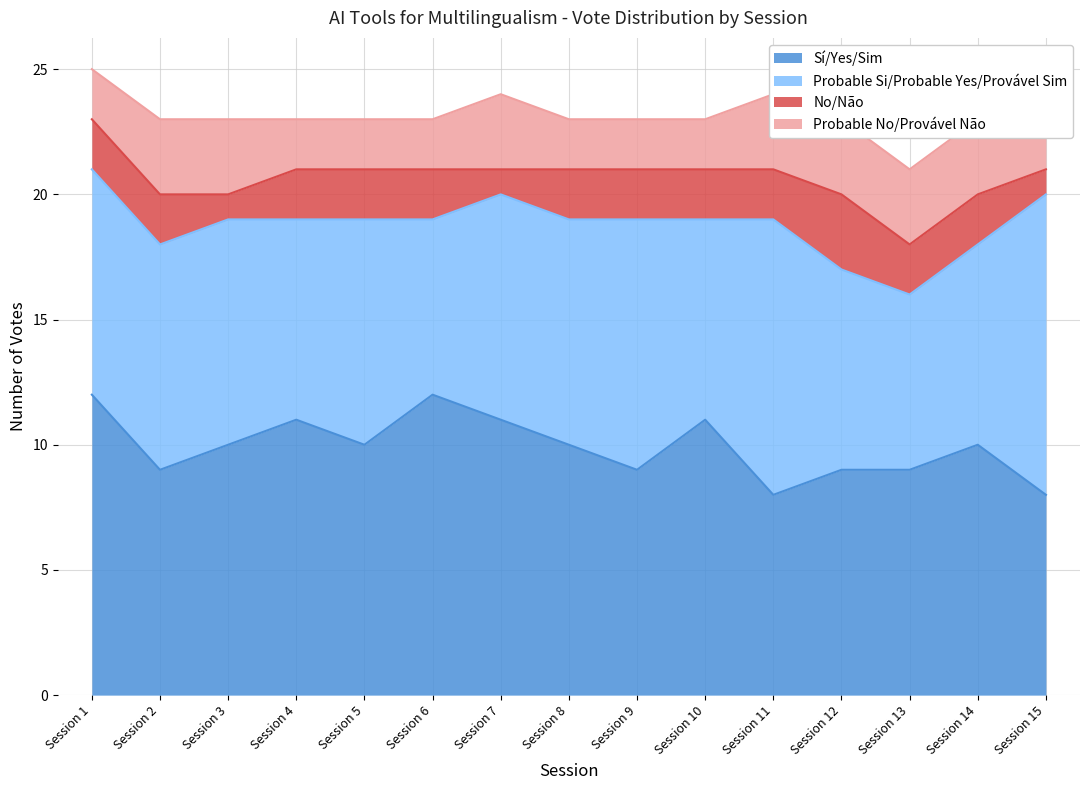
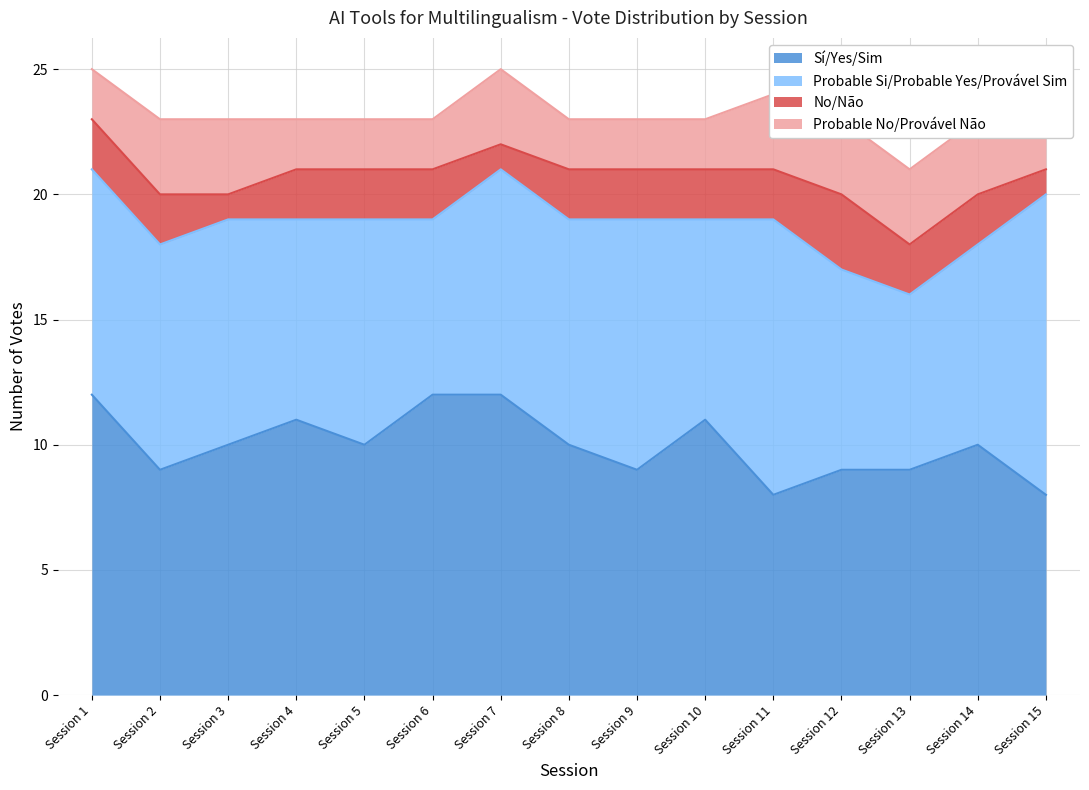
  {
    "Sí/Yes/Sim": {
      "Session 1": 12,
      "Session 2": 9,
      "Session 3": 10,
      "Session 4": 11,
      "Session 5": 10,
      "Session 6": 12,
-     "Session 7": 11,
+     "Session 7": 12,
      "Session 8": 10,
      "Session 9": 9,
      "Session 10": 11,
      "Session 11": 8,
      "Session 12": 9,
      "Session 13": 9,
      "Session 14": 10,
      "Session 15": 8
    },
    "Probable Si/Probable Yes/Provável Sim": {
      "Session 1": 9,
      "Session 2": 9,
      "Session 3": 9,
      "Session 4": 8,
      "Session 5": 9,
      "Session 6": 7,
      "Session 7": 9,
      "Session 8": 9,
      "Session 9": 10,
      "Session 10": 8,
      "Session 11": 11,
      "Session 12": 8,
      "Session 13": 7,
      "Session 14": 8,
      "Session 15": 12
    },
    "No/Não": {
      "Session 1": 2,
      "Session 2": 2,
      "Session 3": 1,
      "Session 4": 2,
      "Session 5": 2,
      "Session 6": 2,
      "Session 7": 1,
      "Session 8": 2,
      "Session 9": 2,
      "Session 10": 2,
      "Session 11": 2,
      "Session 12": 3,
      "Session 13": 2,
      "Session 14": 2,
      "Session 15": 1
    },
    "Probable No/Provável Não": {
      "Session 1": 2,
      "Session 2": 3,
      "Session 3": 3,
      "Session 4": 2,
      "Session 5": 2,
      "Session 6": 2,
      "Session 7": 3,
      "Session 8": 2,
      "Session 9": 2,
      "Session 10": 2,
      "Session 13": 3
    }
  }
